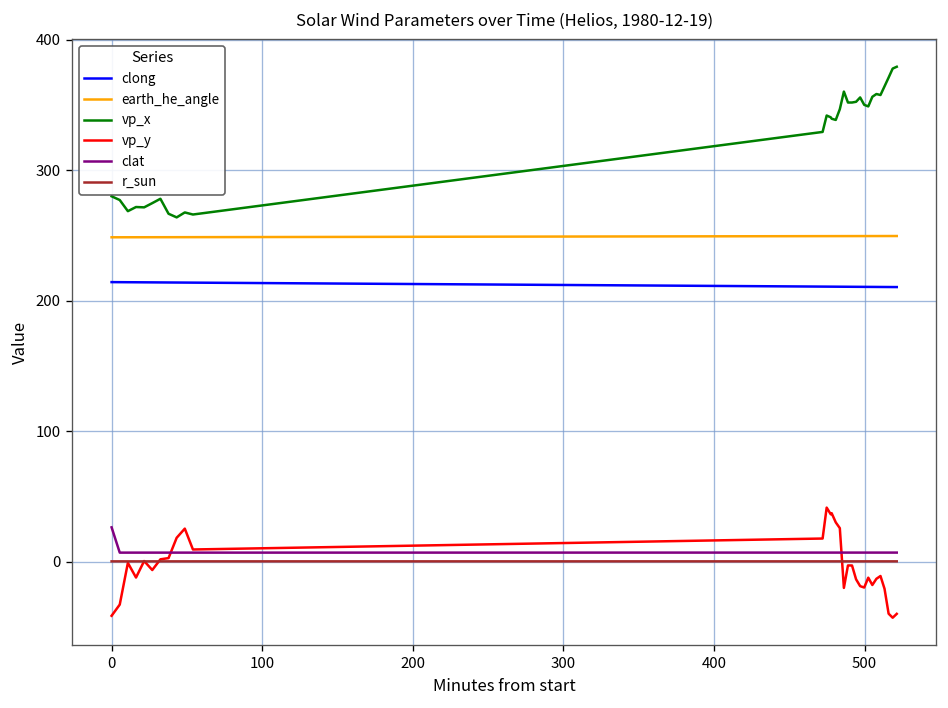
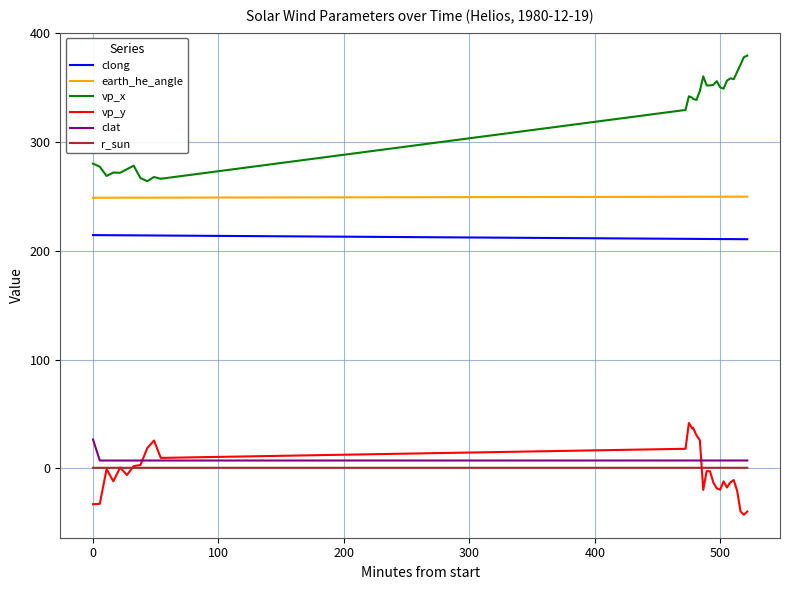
  {
    "clong": {
      "0": 214
    },
    "earth_he_angle": {
      "0": 249
    },
    "vp_x": {
      "0": 280
    },
    "vp_y": {
-     "0": -41
+     "0": -33
    },
    "clat": {
      "0": 26
    },
    "r_sun": {
      "0": 0
    }
  }
